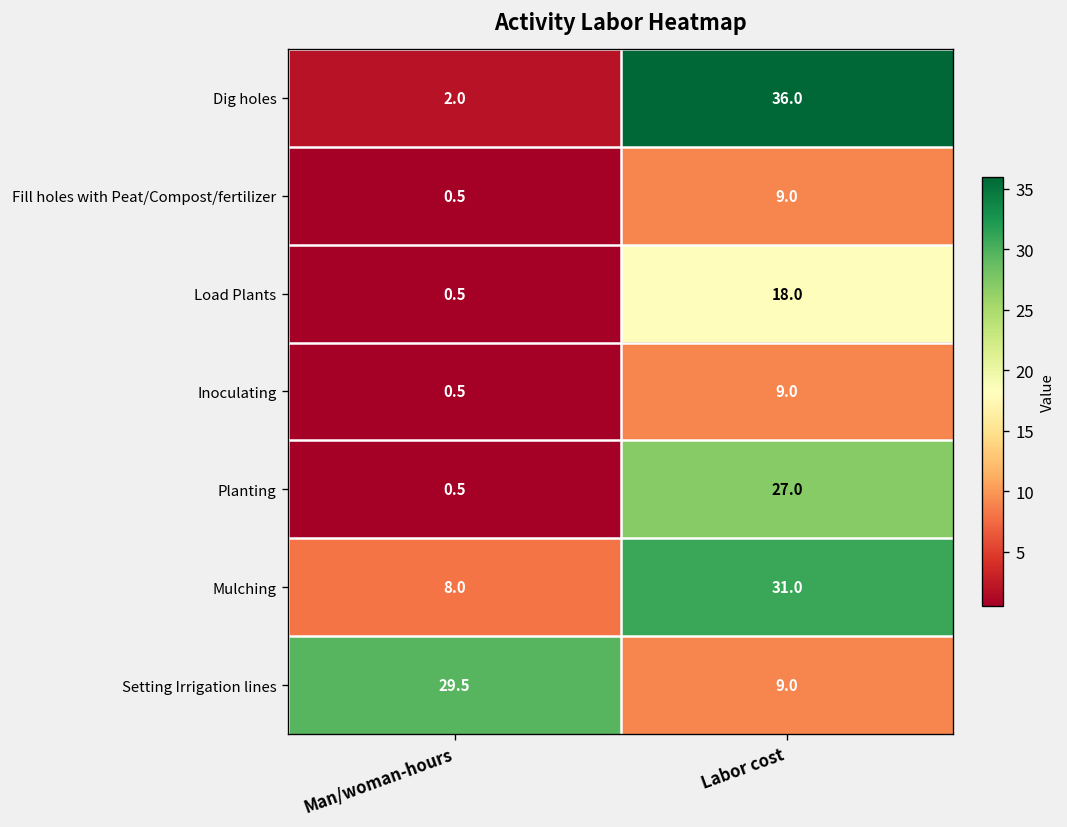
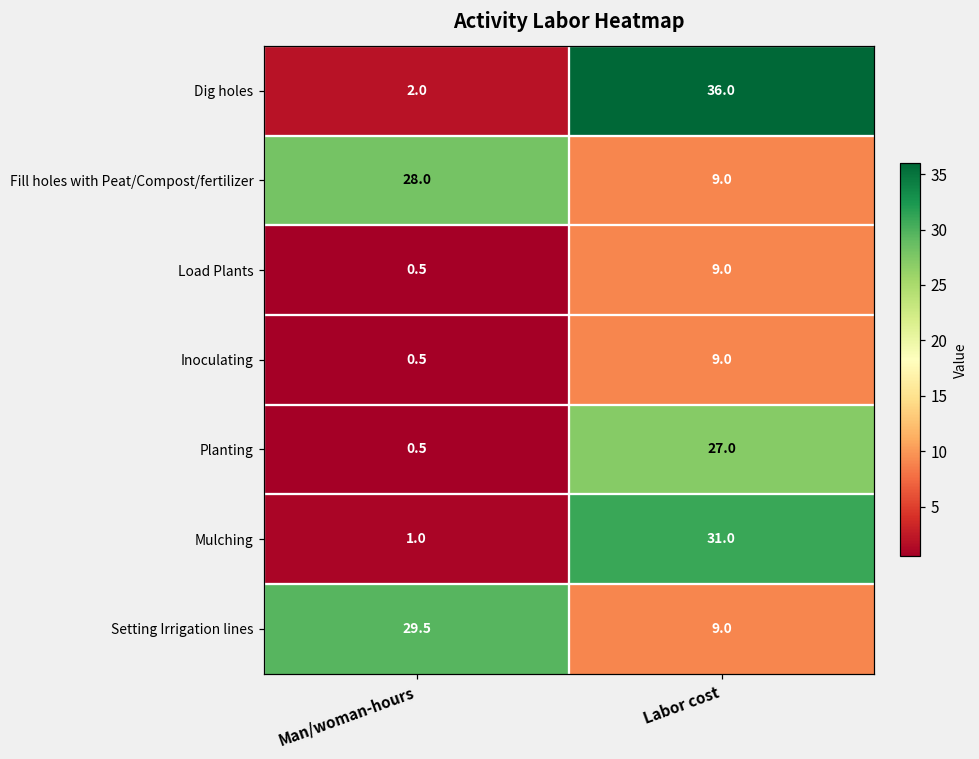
  {
    "Dig holes": {
      "Man/woman-hours": 2.0,
      "Labor cost": 36.0
    },
    "Fill holes with Peat/Compost/fertilizer": {
-     "Man/woman-hours": 0.5,
+     "Man/woman-hours": 28.0,
      "Labor cost": 9.0
    },
    "Load Plants": {
      "Man/woman-hours": 0.5,
-     "Labor cost": 18.0
+     "Labor cost": 9.0
    },
    "Inoculating": {
      "Man/woman-hours": 0.5,
      "Labor cost": 9.0
    },
    "Planting": {
      "Man/woman-hours": 0.5,
      "Labor cost": 27.0
    },
    "Mulching": {
-     "Man/woman-hours": 8.0,
+     "Man/woman-hours": 1.0,
      "Labor cost": 31.0
    },
    "Setting Irrigation lines": {
      "Man/woman-hours": 29.5,
      "Labor cost": 9.0
    }
  }
